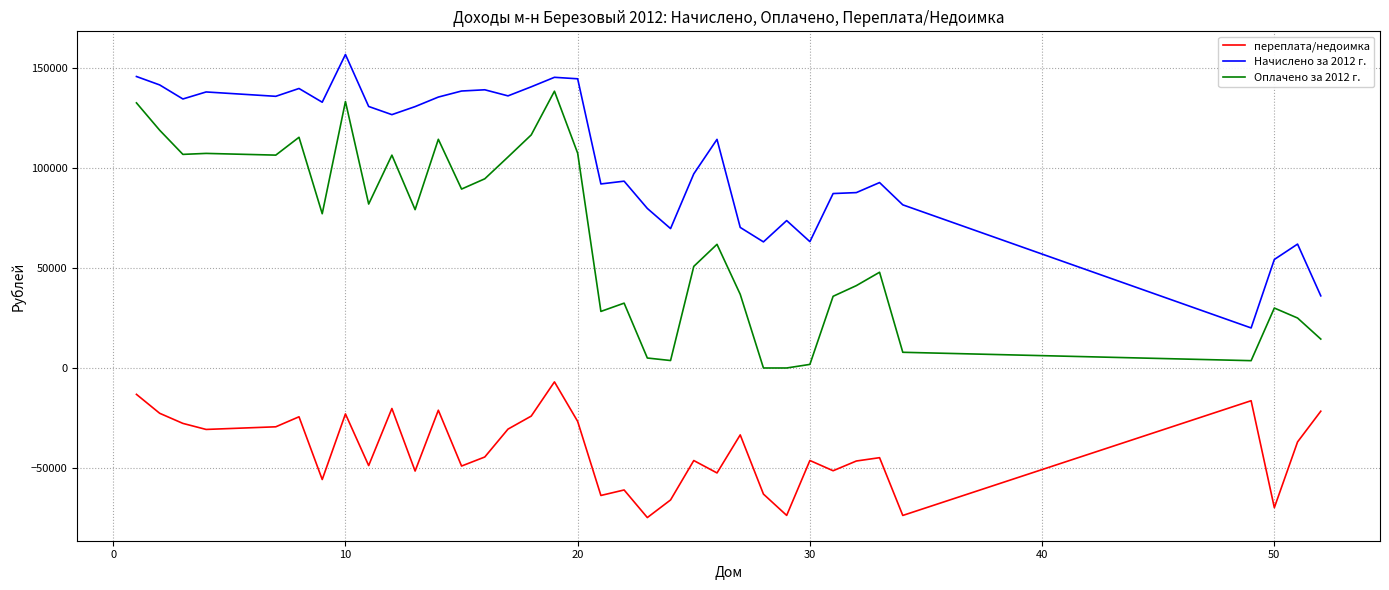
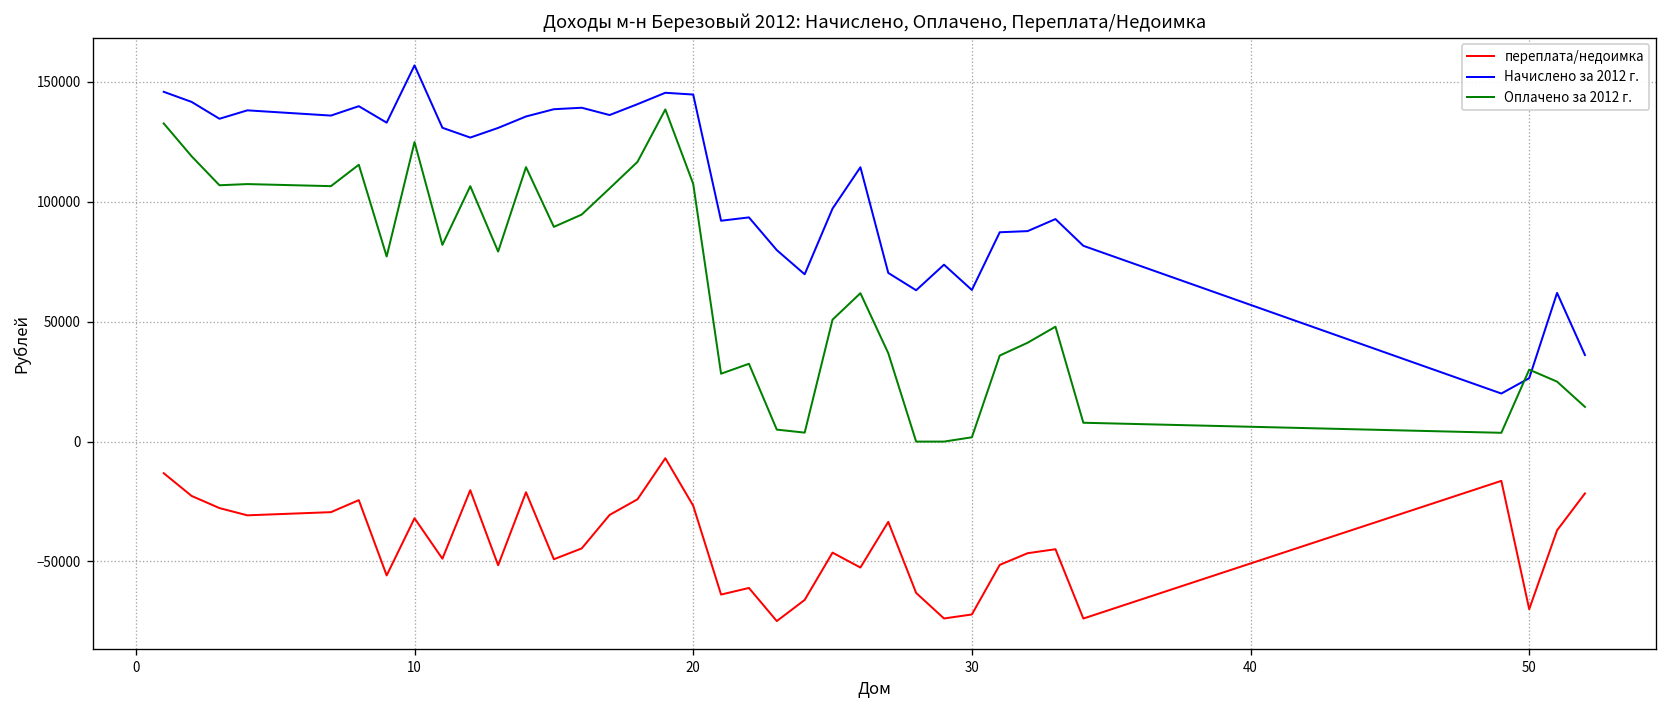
  {
    "переплата/недоимка": {
-     "10": -23000,
+     "10": -32000,
      "20": -27000,
-     "30": -46000,
+     "30": -72000,
      "50": -70000
    },
    "Начислено за 2012 г.": {
      "10": 157000,
      "20": 145000,
      "30": 63000,
-     "50": 54000
+     "50": 26000
    },
    "Оплачено за 2012 г.": {
-     "10": 133000,
+     "10": 125000,
      "20": 108000,
      "30": 2000,
      "50": 30000
    }
  }
